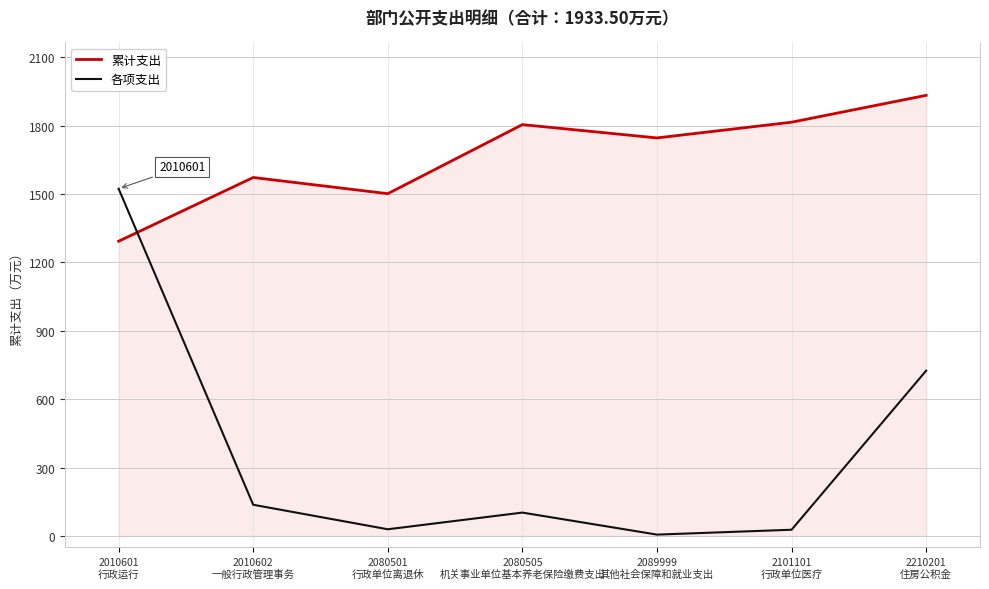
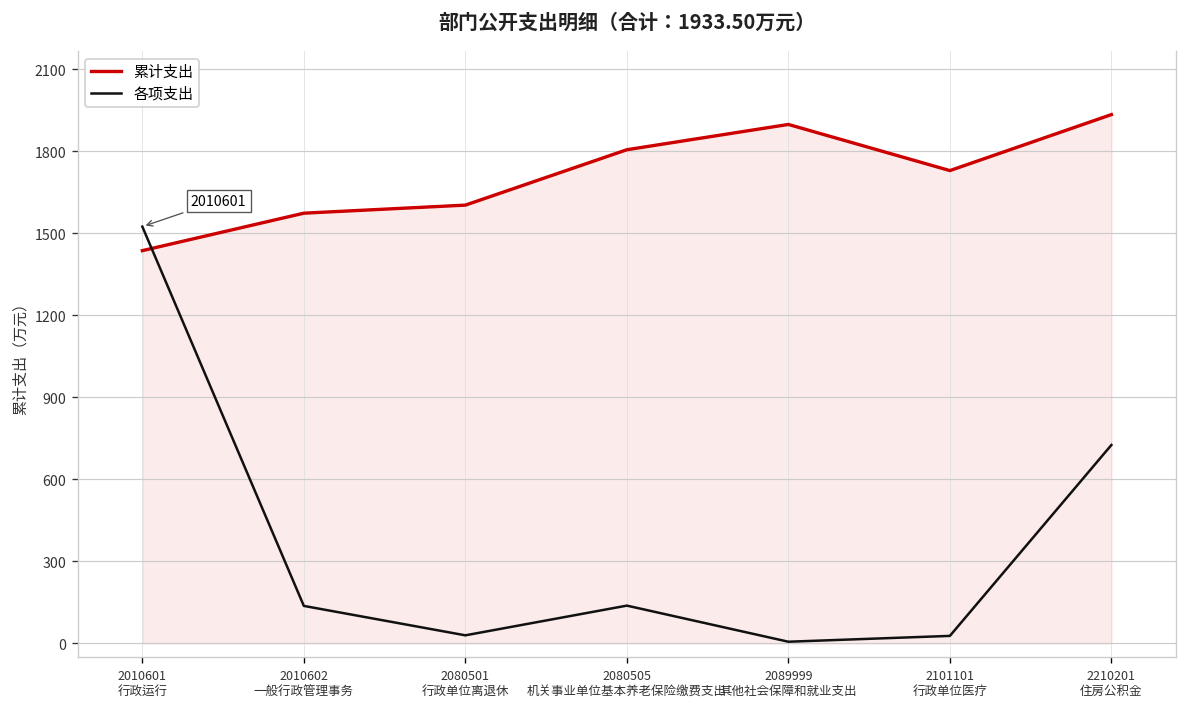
  {
    "累计支出": {
-     "2010601 行政运行": 1290,
+     "2010601 行政运行": 1440,
      "2010602 一般行政管理事务": 1570,
-     "2080501 行政单位离退休": 1500,
+     "2080501 行政单位离退休": 1600,
      "2080505 机关事业单位基本养老保险缴费支出": 1810,
-     "2089999 其他社会保障和就业支出": 1750,
-     "2101101 行政单位医疗": 1820,
+     "2089999 其他社会保障和就业支出": 1900,
+     "2101101 行政单位医疗": 1730,
      "2210201 住房公积金": 1930
    },
    "各项支出": {
      "2010602 一般行政管理事务": 140,
      "2080501 行政单位离退休": 30,
-     "2080505 机关事业单位基本养老保险缴费支出": 100,
+     "2080505 机关事业单位基本养老保险缴费支出": 140,
      "2089999 其他社会保障和就业支出": 10,
      "2101101 行政单位医疗": 30,
      "2210201 住房公积金": 730
    }
  }
